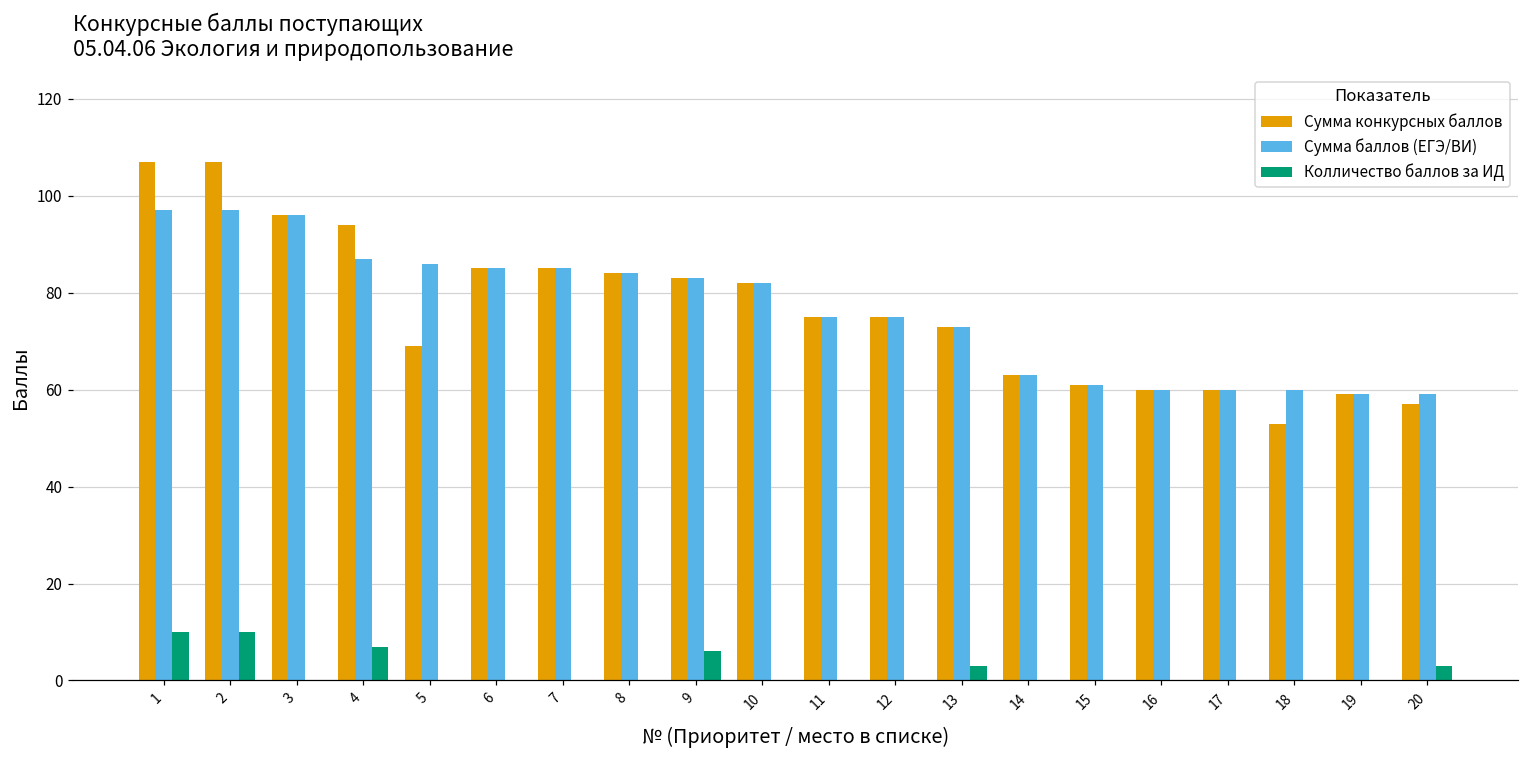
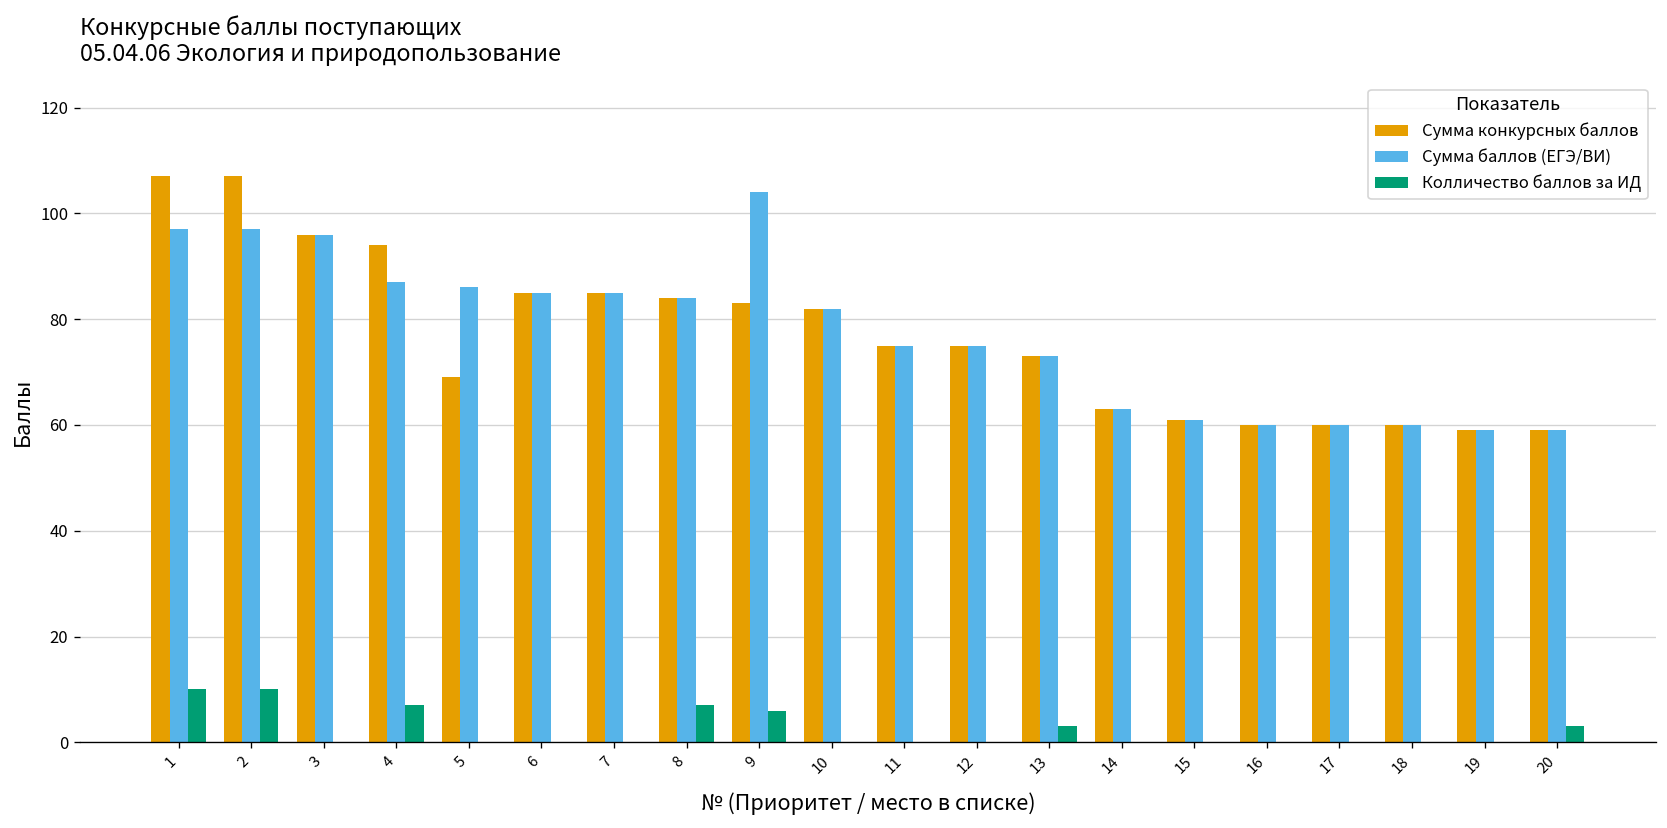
  {
    "Сумма конкурсных баллов": {
      "1": 107,
      "2": 107,
      "3": 96,
      "4": 94,
      "5": 69,
      "6": 85,
      "7": 85,
      "8": 84,
      "9": 83,
      "10": 82,
      "11": 75,
      "12": 75,
      "13": 73,
      "14": 63,
      "15": 61,
      "16": 60,
      "17": 60,
-     "18": 53,
+     "18": 60,
      "19": 59,
-     "20": 57
+     "20": 59
    },
    "Сумма баллов (ЕГЭ/ВИ)": {
      "1": 97,
      "2": 97,
      "3": 96,
      "4": 87,
      "5": 86,
      "6": 85,
      "7": 85,
      "8": 84,
-     "9": 83,
+     "9": 104,
      "10": 82,
      "11": 75,
      "12": 75,
      "13": 73,
      "14": 63,
      "15": 61,
      "16": 60,
      "17": 60,
      "18": 60,
      "19": 59,
      "20": 59
    },
    "Колличество баллов за ИД": {
      "1": 10,
      "2": 10,
      "3": 0,
      "4": 7,
      "5": 0,
      "6": 0,
      "7": 0,
-     "8": 0,
+     "8": 7,
      "9": 6,
      "10": 0,
      "11": 0,
      "12": 0,
      "13": 3,
      "14": 0,
      "15": 0,
      "16": 0,
      "17": 0,
      "18": 0,
      "19": 0,
      "20": 3
    }
  }
